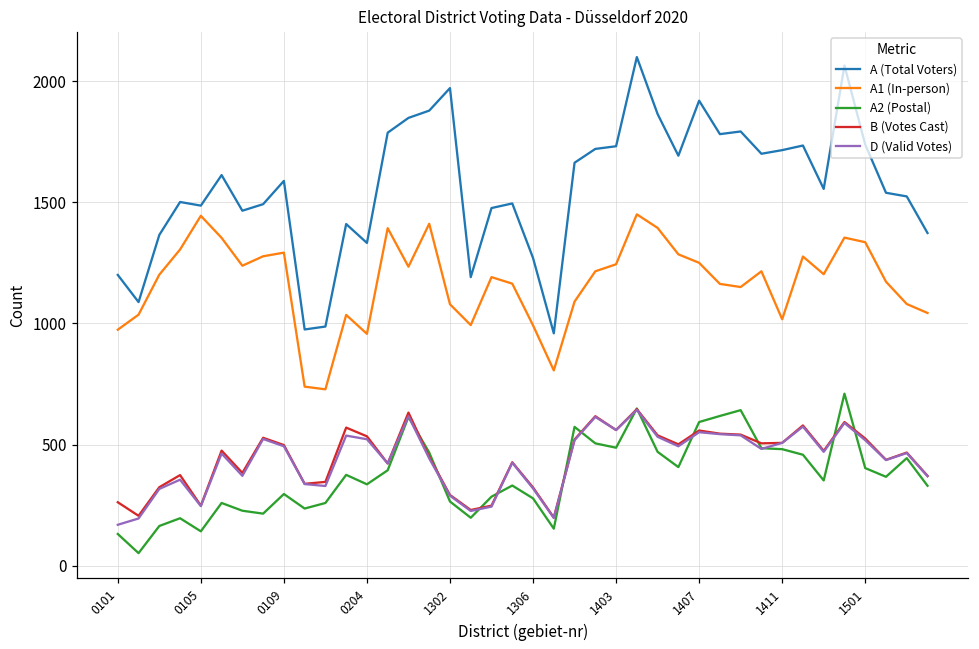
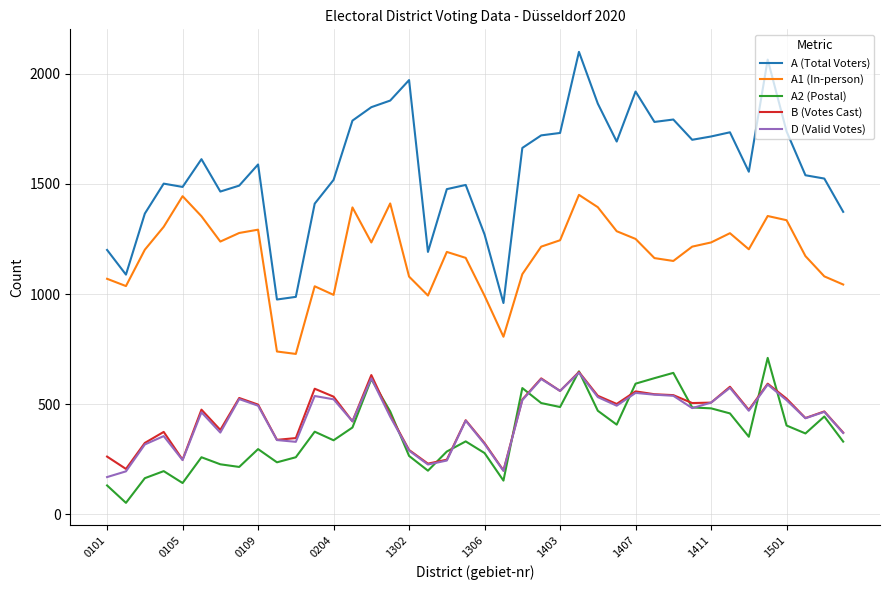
  {
    "A (Total Voters)": {
      "0101": 1200,
      "0105": 1490,
      "0109": 1590,
-     "0204": 1330,
+     "0204": 1520,
      "1302": 1970,
      "1306": 1270,
      "1403": 1730,
      "1407": 1920,
      "1411": 1720
    },
    "A1 (In-person)": {
-     "0101": 970,
+     "0101": 1070,
      "0105": 1440,
      "0109": 1290,
-     "0204": 960,
+     "0204": 1000,
      "1302": 1080,
      "1306": 990,
      "1403": 1240,
      "1407": 1250,
-     "1411": 1020,
+     "1411": 1230,
      "1501": 1340
    },
    "A2 (Postal)": {
      "0101": 130,
      "0105": 140,
      "0109": 300,
      "0204": 340,
      "1302": 270,
      "1306": 280,
      "1403": 490,
      "1407": 590,
      "1411": 480,
      "1501": 400
    },
    "B (Votes Cast)": {
      "0101": 260,
      "0204": 530
    },
    "D (Valid Votes)": {
      "0101": 170,
      "0204": 520
    }
  }
